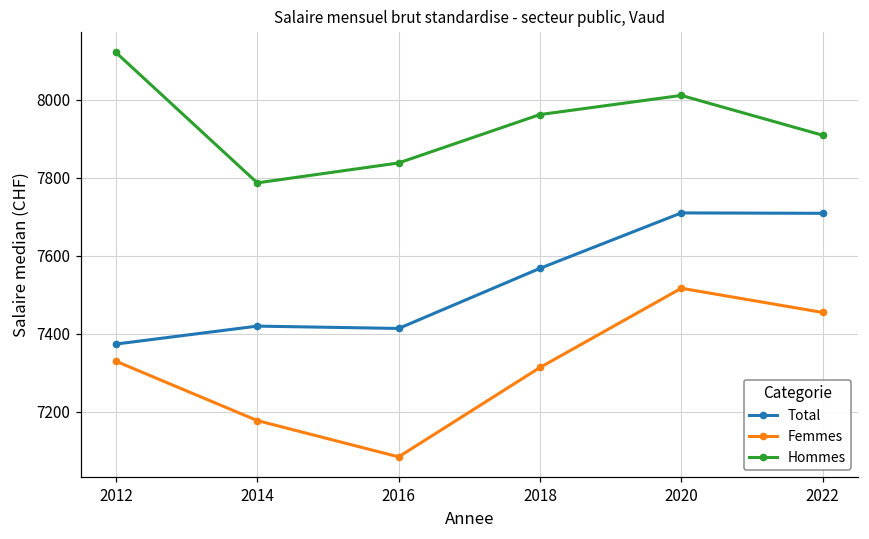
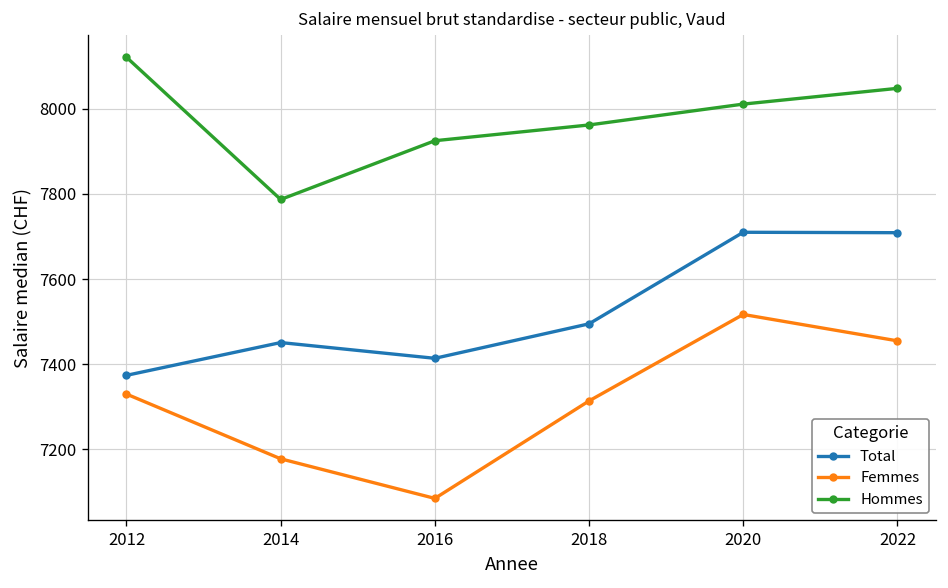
  {
    "Total": {
      "2012": 7370,
-     "2014": 7420,
+     "2014": 7450,
      "2016": 7410,
-     "2018": 7570,
+     "2018": 7500,
      "2020": 7710,
      "2022": 7710
    },
    "Femmes": {
      "2012": 7330,
      "2014": 7180,
      "2016": 7090,
      "2018": 7310,
      "2020": 7520,
      "2022": 7460
    },
    "Hommes": {
      "2012": 8120,
      "2014": 7790,
-     "2016": 7840,
+     "2016": 7930,
      "2018": 7960,
      "2020": 8010,
-     "2022": 7910
+     "2022": 8050
    }
  }
